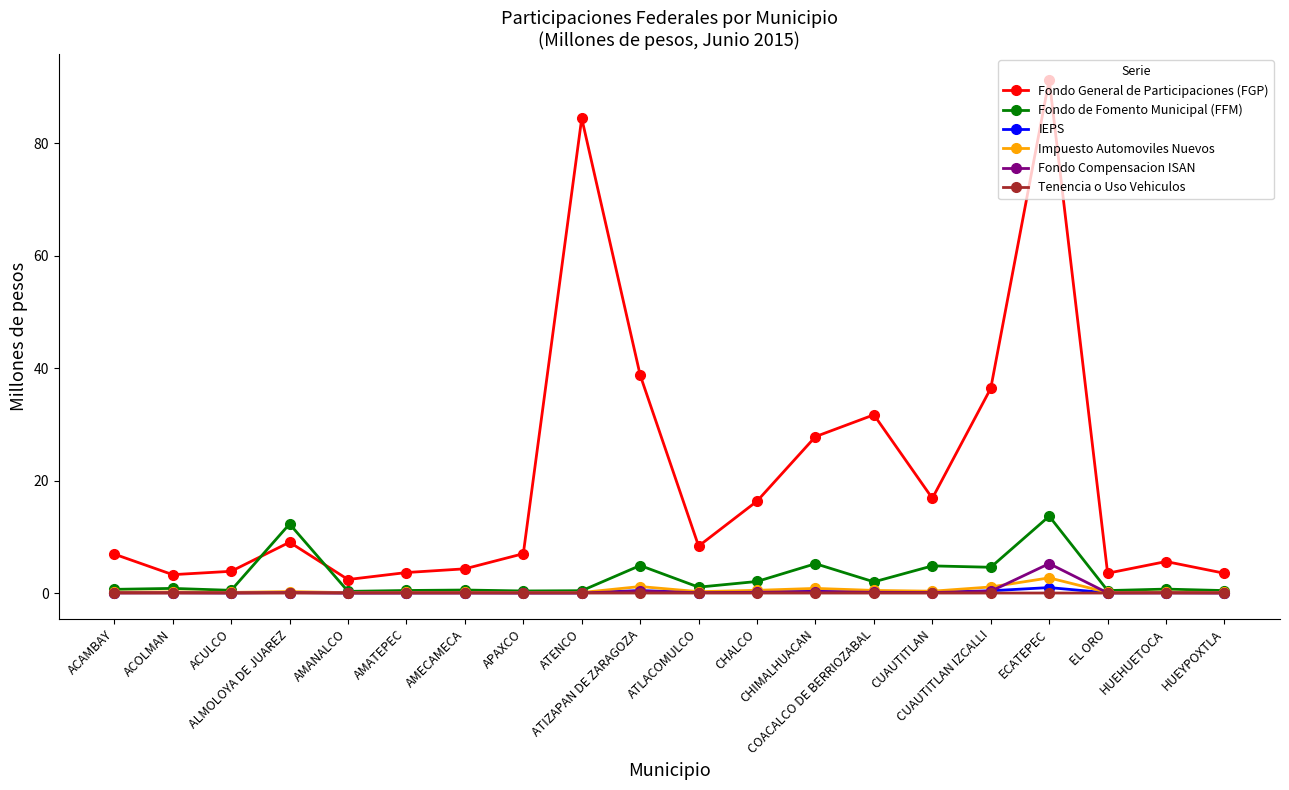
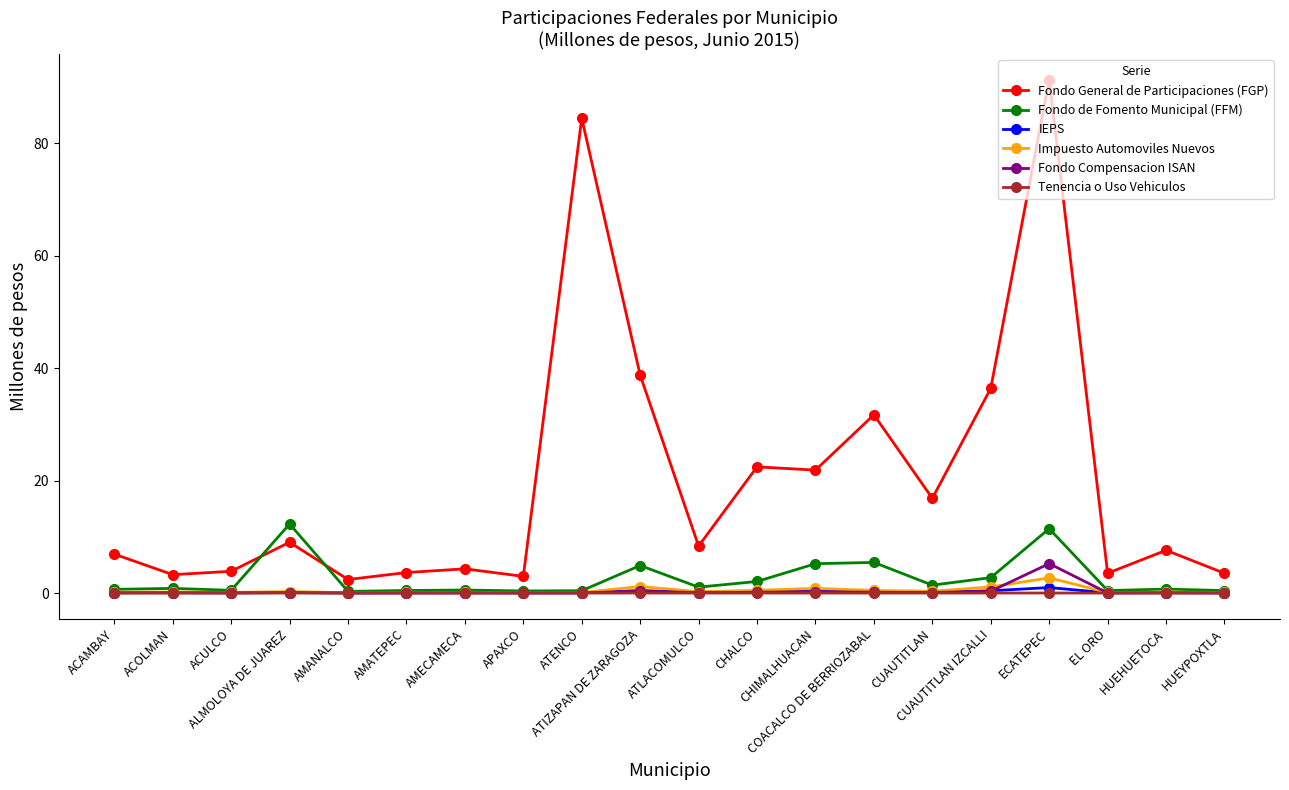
  {
    "Fondo General de Participaciones (FGP)": {
      "ACAMBAY": 7,
      "ACOLMAN": 3,
      "ACULCO": 4,
      "ALMOLOYA DE JUAREZ": 9,
      "AMANALCO": 2,
      "AMATEPEC": 4,
      "AMECAMECA": 4,
-     "APAXCO": 7,
+     "APAXCO": 3,
      "ATENCO": 84,
      "ATIZAPAN DE ZARAGOZA": 39,
      "ATLACOMULCO": 8,
-     "CHALCO": 16,
-     "CHIMALHUACAN": 28,
+     "CHALCO": 22,
+     "CHIMALHUACAN": 22,
      "COACALCO DE BERRIOZABAL": 32,
      "CUAUTITLAN": 17,
      "CUAUTITLAN IZCALLI": 36,
      "EL ORO": 4,
-     "HUEHUETOCA": 6,
+     "HUEHUETOCA": 8,
      "HUEYPOXTLA": 4
    },
    "Fondo de Fomento Municipal (FFM)": {
      "ACAMBAY": 1,
      "ACOLMAN": 1,
      "ALMOLOYA DE JUAREZ": 12,
      "ATIZAPAN DE ZARAGOZA": 5,
      "ATLACOMULCO": 1,
      "CHALCO": 2,
      "CHIMALHUACAN": 5,
-     "COACALCO DE BERRIOZABAL": 2,
-     "CUAUTITLAN": 5,
-     "CUAUTITLAN IZCALLI": 5,
-     "ECATEPEC": 14,
+     "COACALCO DE BERRIOZABAL": 5,
+     "CUAUTITLAN": 1,
+     "CUAUTITLAN IZCALLI": 3,
+     "ECATEPEC": 11,
      "HUEHUETOCA": 1
    },
    "IEPS": {
      "ECATEPEC": 1
    },
    "Impuesto Automoviles Nuevos": {
      "ATIZAPAN DE ZARAGOZA": 1,
      "CHIMALHUACAN": 1,
      "CUAUTITLAN IZCALLI": 1,
      "ECATEPEC": 3
    },
    "Fondo Compensacion ISAN": {
      "ECATEPEC": 5
    },
    "Tenencia o Uso Vehiculos": {
      "ECATEPEC": 0
    }
  }
